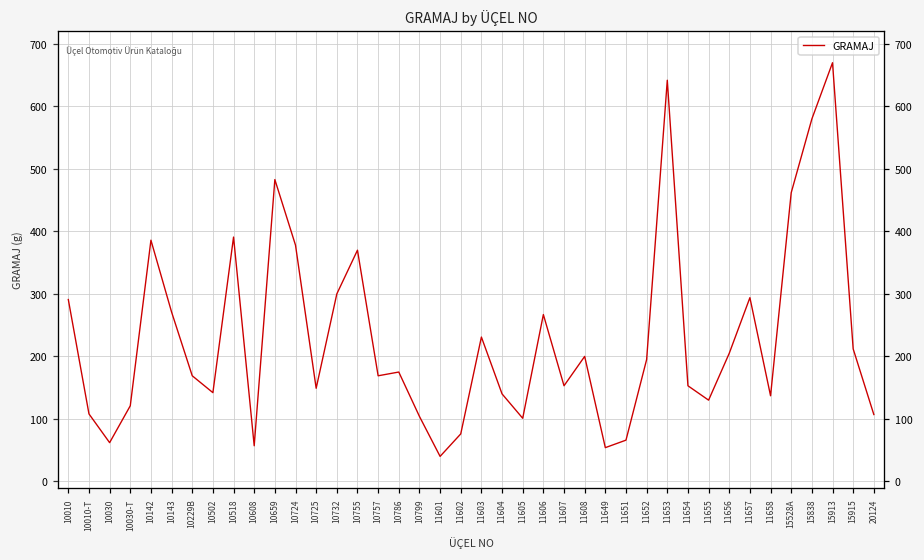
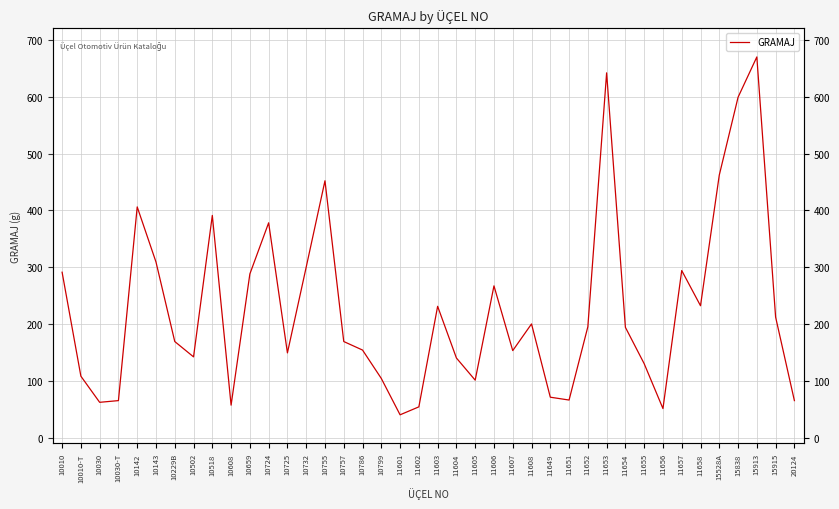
  {
    "10010": 290,
    "10010-T": 110,
    "10030": 60,
-   "10030-T": 120,
-   "10142": 390,
-   "10143": 270,
+   "10030-T": 70,
+   "10142": 410,
+   "10143": 310,
    "10229B": 170,
    "10502": 140,
    "10518": 390,
    "10608": 60,
-   "10659": 480,
+   "10659": 290,
    "10724": 380,
    "10725": 150,
    "10732": 300,
-   "10755": 370,
+   "10755": 450,
    "10757": 170,
-   "10786": 180,
+   "10786": 150,
    "10799": 100,
    "11601": 40,
-   "11602": 80,
+   "11602": 50,
    "11603": 230,
    "11604": 140,
    "11605": 100,
    "11606": 270,
    "11607": 150,
    "11608": 200,
-   "11649": 50,
+   "11649": 70,
    "11651": 70,
    "11652": 200,
    "11653": 640,
-   "11654": 150,
+   "11654": 190,
    "11655": 130,
-   "11656": 210,
+   "11656": 50,
    "11657": 290,
-   "11658": 140,
+   "11658": 230,
    "15528A": 460,
-   "15838": 580,
+   "15838": 600,
    "15913": 670,
    "15915": 210,
-   "20124": 110
+   "20124": 70
  }
